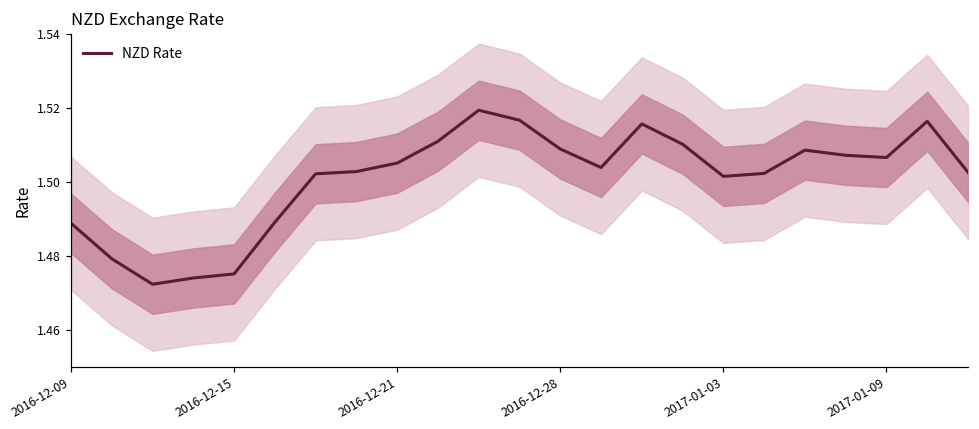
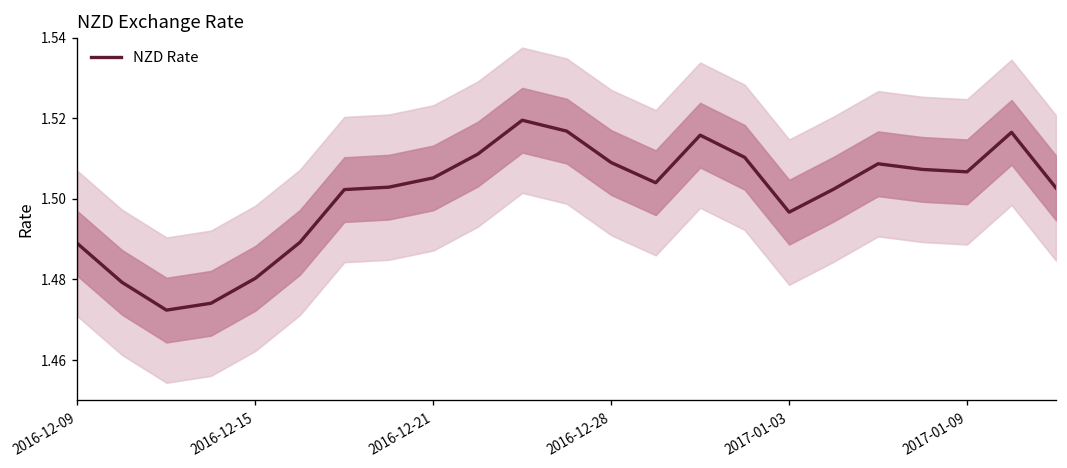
  {
    "NZD Rate": {
      "2016-12-09": 1.489,
-     "2016-12-15": 1.475,
+     "2016-12-15": 1.480,
      "2016-12-21": 1.505,
      "2016-12-28": 1.509,
-     "2017-01-03": 1.502,
+     "2017-01-03": 1.497,
      "2017-01-09": 1.507
    }
  }
